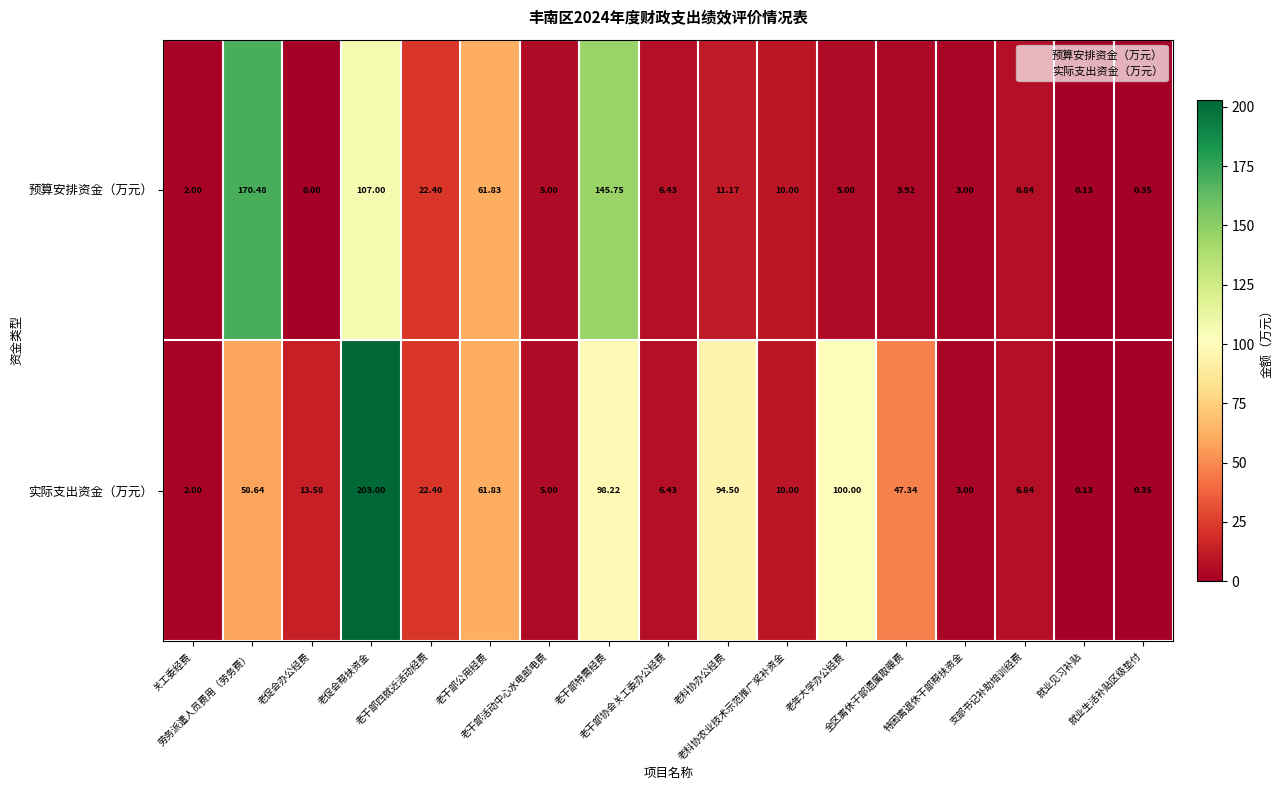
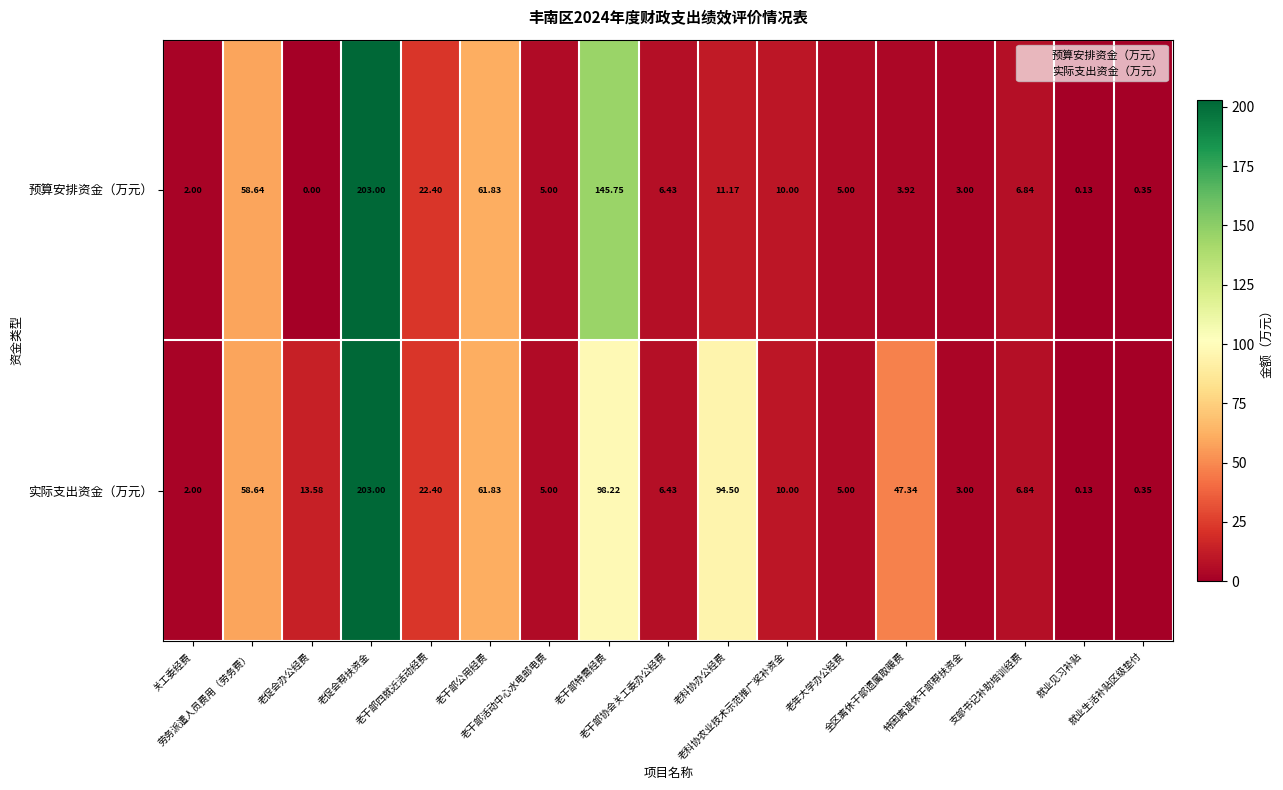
  {
    "预算安排资金（万元）": {
      "关工委经费": 2.00,
-     "劳务派遣人员费用（劳务费）": 170.48,
+     "劳务派遣人员费用（劳务费）": 58.64,
      "老促会办公经费": 0.00,
-     "老促会帮扶资金": 107.00,
+     "老促会帮扶资金": 203.00,
      "老干部四就近活动经费": 22.40,
      "老干部公用经费": 61.83,
      "老干部活动中心水电邮电费": 5.00,
      "老干部特需经费": 145.75,
      "老干部协会关工委办公经费": 6.43,
      "老科协办公经费": 11.17,
      "老科协农业技术示范推广奖补资金": 10.00,
      "老年大学办公经费": 5.00,
      "全区离休干部遗属取暖费": 3.92,
      "特困离退休干部帮扶资金": 3.00,
      "支部书记补助培训经费": 6.84,
      "就业见习补贴": 0.13,
      "就业生活补贴区级垫付": 0.35
    },
    "实际支出资金（万元）": {
      "关工委经费": 2.00,
      "劳务派遣人员费用（劳务费）": 58.64,
      "老促会办公经费": 13.58,
      "老促会帮扶资金": 203.00,
      "老干部四就近活动经费": 22.40,
      "老干部公用经费": 61.83,
      "老干部活动中心水电邮电费": 5.00,
      "老干部特需经费": 98.22,
      "老干部协会关工委办公经费": 6.43,
      "老科协办公经费": 94.50,
      "老科协农业技术示范推广奖补资金": 10.00,
-     "老年大学办公经费": 100.00,
+     "老年大学办公经费": 5.00,
      "全区离休干部遗属取暖费": 47.34,
      "特困离退休干部帮扶资金": 3.00,
      "支部书记补助培训经费": 6.84,
      "就业见习补贴": 0.13,
      "就业生活补贴区级垫付": 0.35
    }
  }
